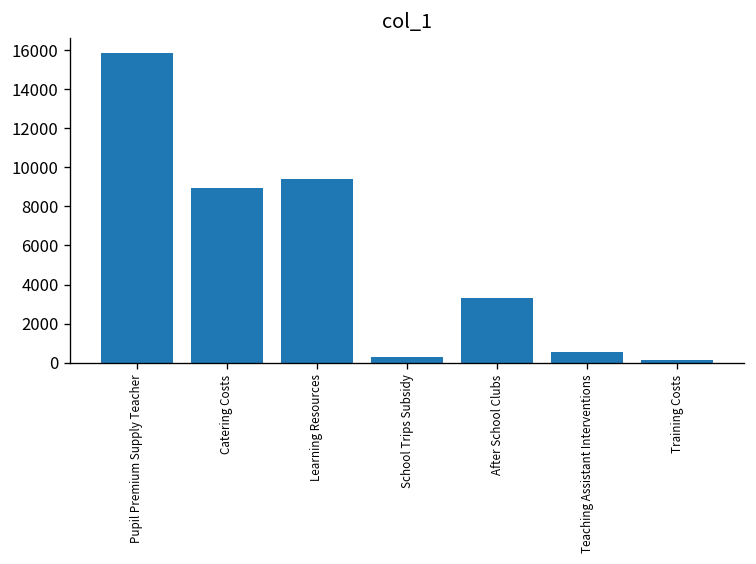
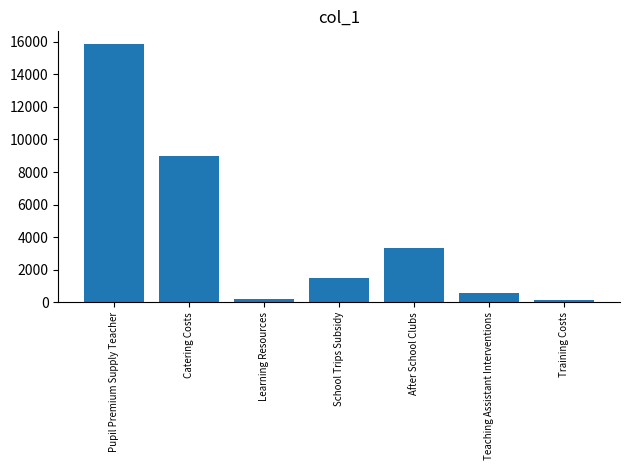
  {
    "Pupil Premium Supply Teacher": 15800,
    "Catering Costs": 9000,
-   "Learning Resources": 9400,
-   "School Trips Subsidy": 300,
+   "Learning Resources": 200,
+   "School Trips Subsidy": 1500,
    "After School Clubs": 3300,
    "Teaching Assistant Interventions": 600
  }
